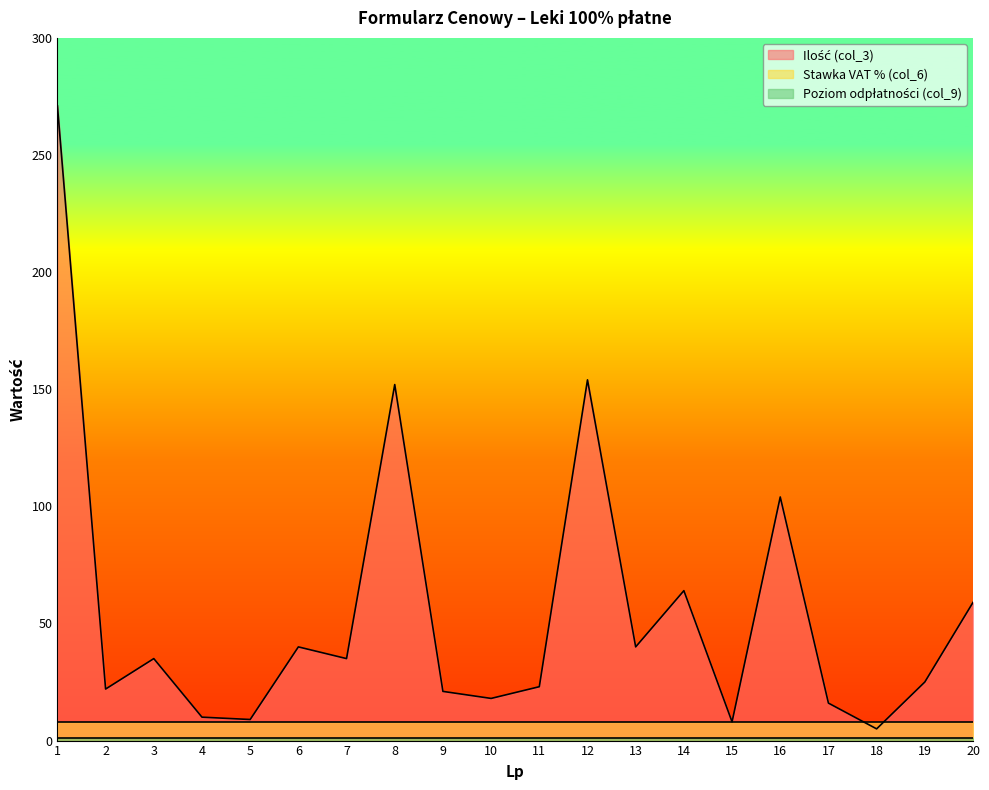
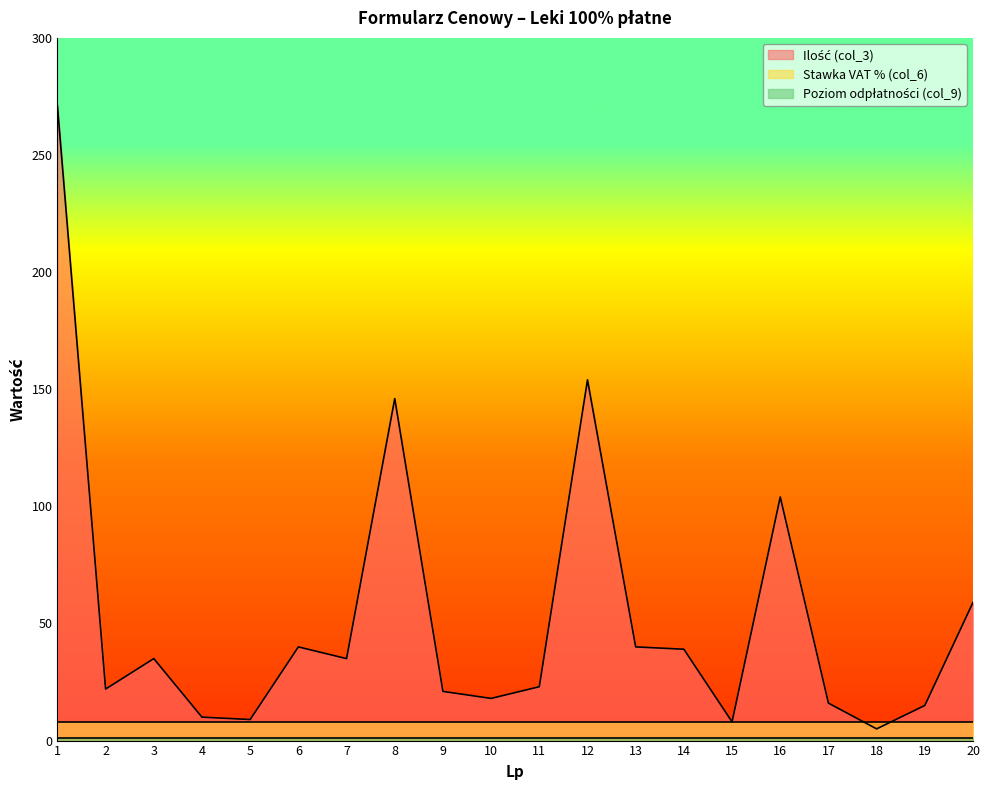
  {
    "Ilość (col_3)": {
      "1": 271,
      "2": 22,
      "3": 35,
      "4": 10,
      "6": 40,
      "7": 35,
-     "8": 152,
+     "8": 146,
      "9": 21,
      "10": 18,
      "11": 23,
      "12": 154,
      "13": 40,
-     "14": 64,
+     "14": 39,
      "16": 104,
      "17": 16,
      "18": 5,
-     "19": 25,
+     "19": 15,
      "20": 59
    },
    "Stawka VAT % (col_6)": {
      "1": 8,
      "2": 8,
      "3": 8,
      "4": 8,
      "6": 8,
      "7": 8,
      "8": 8,
      "9": 8,
      "10": 8,
      "11": 8,
      "12": 8,
      "13": 8,
      "14": 8,
      "16": 8,
      "17": 8,
      "18": 8,
      "19": 8,
      "20": 8
    },
    "Poziom odpłatności (col_9)": {
      "1": 1,
      "2": 1,
      "3": 1,
      "4": 1,
      "5": 1,
      "6": 1,
      "7": 1,
      "8": 1,
      "9": 1,
      "10": 1,
      "11": 1,
      "12": 1,
      "13": 1,
      "14": 1,
      "15": 1,
      "16": 1,
      "17": 1,
      "18": 1,
      "19": 1,
      "20": 1
    }
  }
